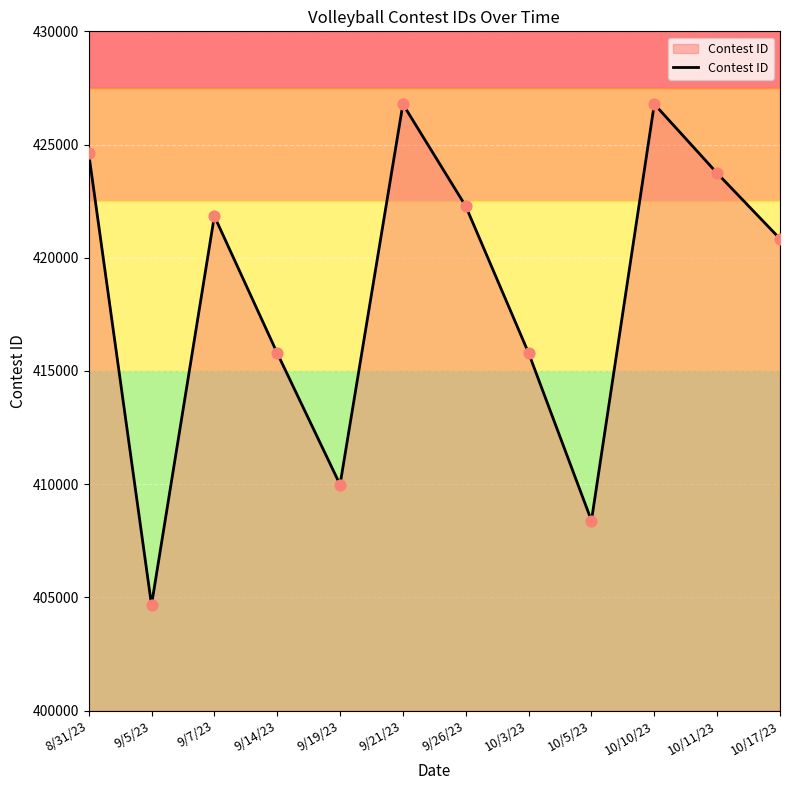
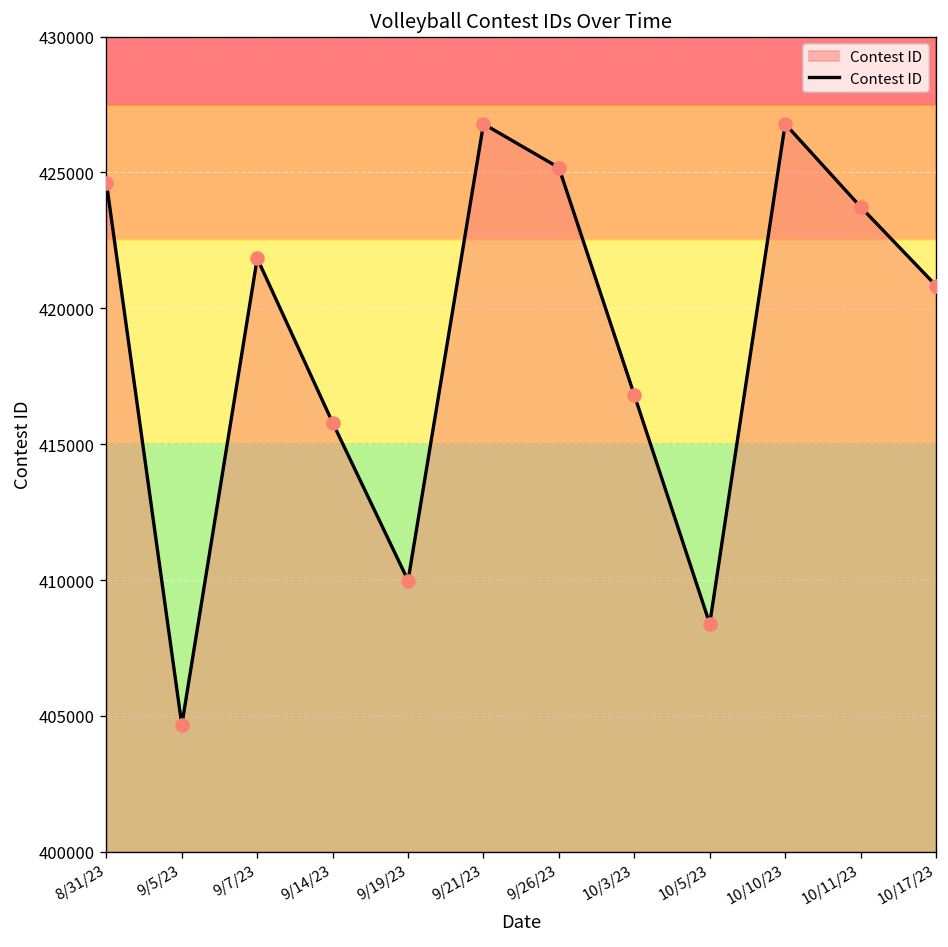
  {
    "8/31/23": 424600,
    "9/5/23": 404700,
    "9/7/23": 421800,
    "9/14/23": 415800,
    "9/19/23": 410000,
    "9/21/23": 426800,
-   "9/26/23": 422300,
-   "10/3/23": 415800,
+   "9/26/23": 425200,
+   "10/3/23": 416800,
    "10/5/23": 408400,
    "10/10/23": 426800,
    "10/11/23": 423700,
    "10/17/23": 420800
  }
